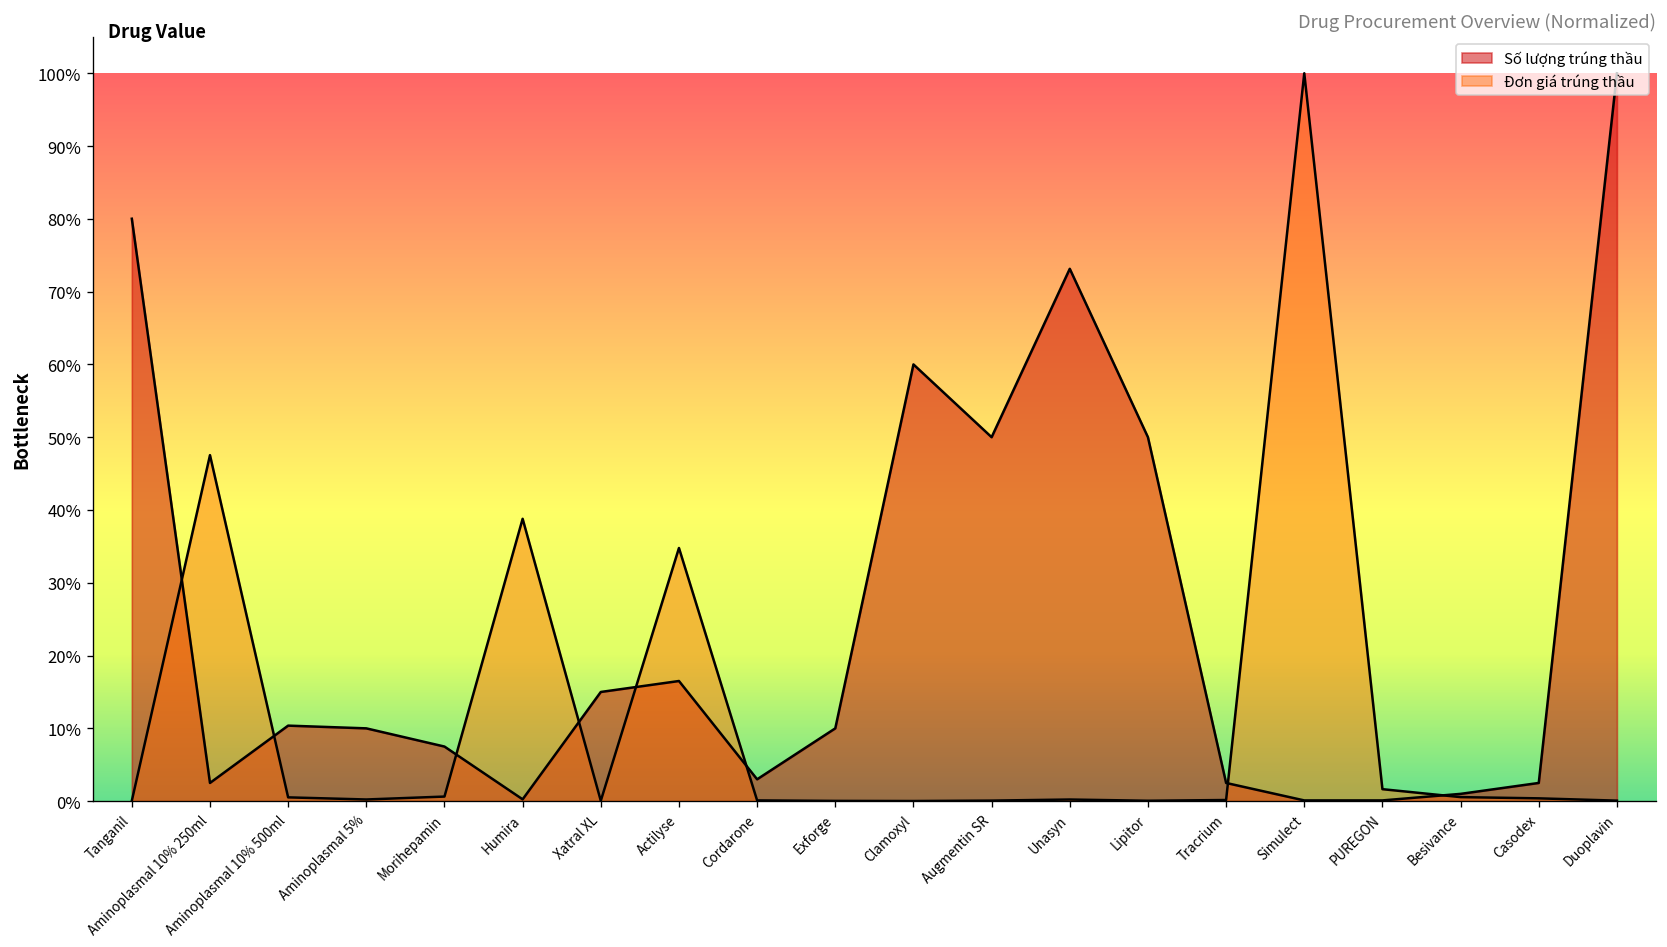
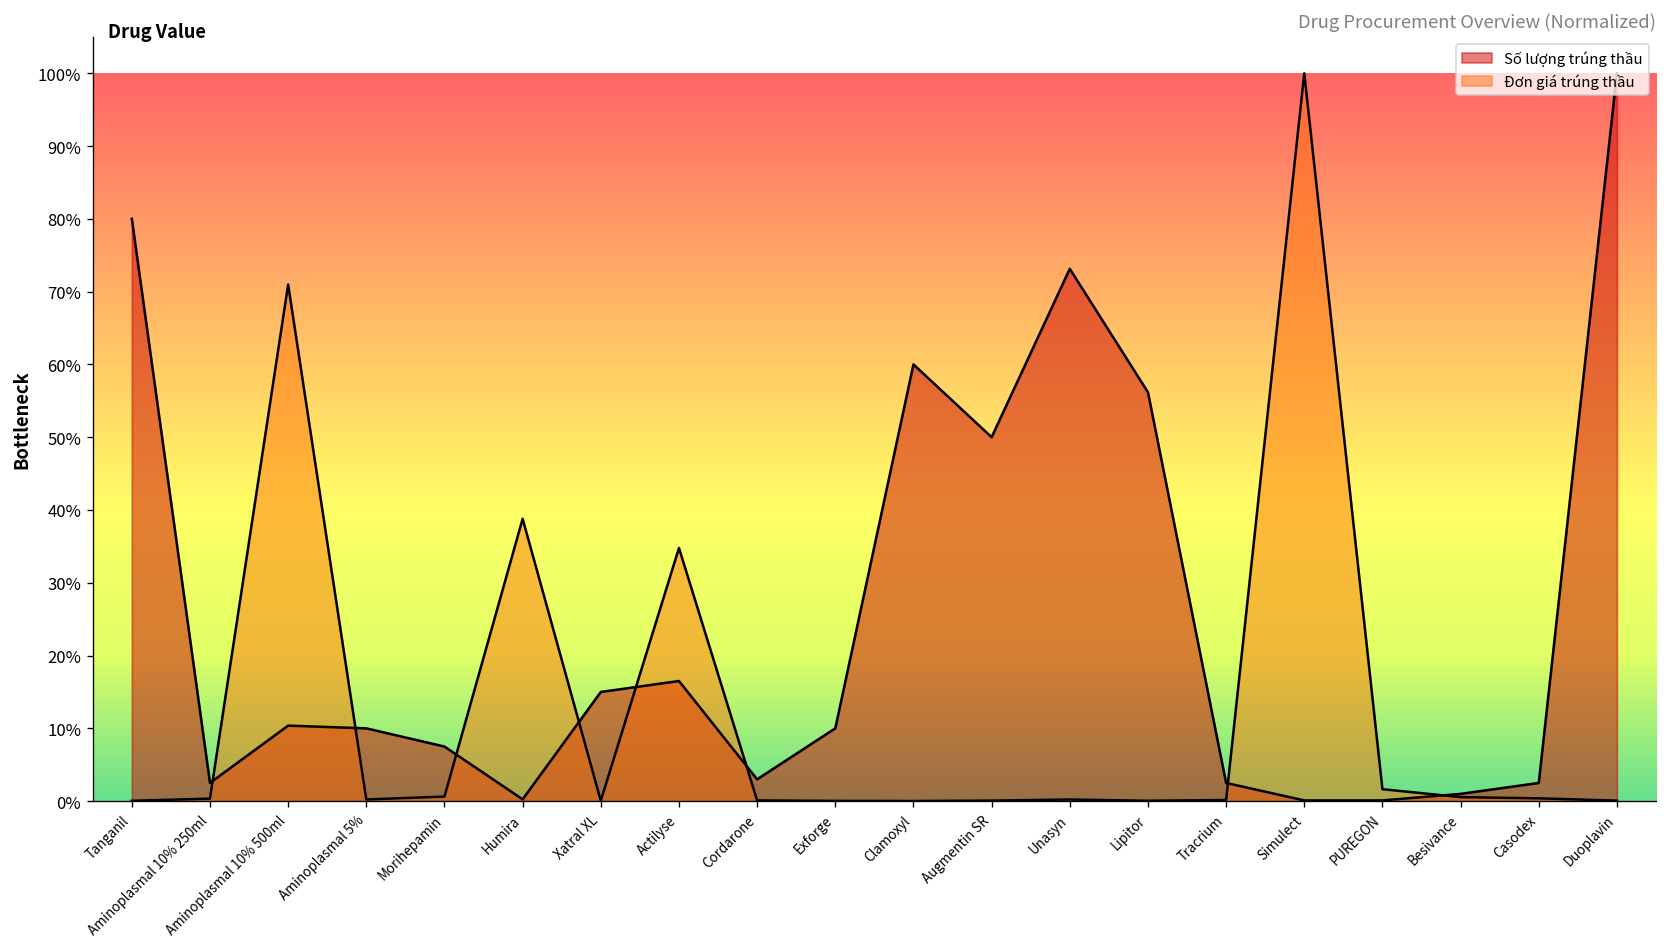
  {
    "Số lượng trúng thầu": {
      "Tanganil": "80%",
      "Aminoplasmal 10% 250ml": "3%",
      "Aminoplasmal 10% 500ml": "10%",
      "Aminoplasmal 5%": "10%",
      "Morihepamin": "8%",
      "Humira": "0%",
      "Xatral XL": "15%",
      "Actilyse": "17%",
      "Cordarone": "3%",
      "Exforge": "10%",
      "Clamoxyl": "60%",
      "Augmentin SR": "50%",
      "Unasyn": "73%",
-     "Lipitor": "50%",
+     "Lipitor": "56%",
      "Tracrium": "3%",
      "Simulect": "0%",
      "PUREGON": "0%",
      "Besivance": "1%",
      "Casodex": "3%"
    },
    "Đơn giá trúng thầu": {
      "Tanganil": "0%",
-     "Aminoplasmal 10% 250ml": "48%",
-     "Aminoplasmal 10% 500ml": "1%",
+     "Aminoplasmal 10% 250ml": "0%",
+     "Aminoplasmal 10% 500ml": "71%",
      "Aminoplasmal 5%": "0%",
      "Morihepamin": "1%",
      "Humira": "39%",
      "Xatral XL": "0%",
      "Actilyse": "35%",
      "Cordarone": "0%",
      "Exforge": "0%",
      "Clamoxyl": "0%",
      "Augmentin SR": "0%",
      "Unasyn": "0%",
      "Lipitor": "0%",
      "Tracrium": "0%",
      "Simulect": "100%",
      "PUREGON": "2%",
      "Besivance": "1%",
      "Casodex": "0%",
      "Duoplavin": "0%"
    }
  }
